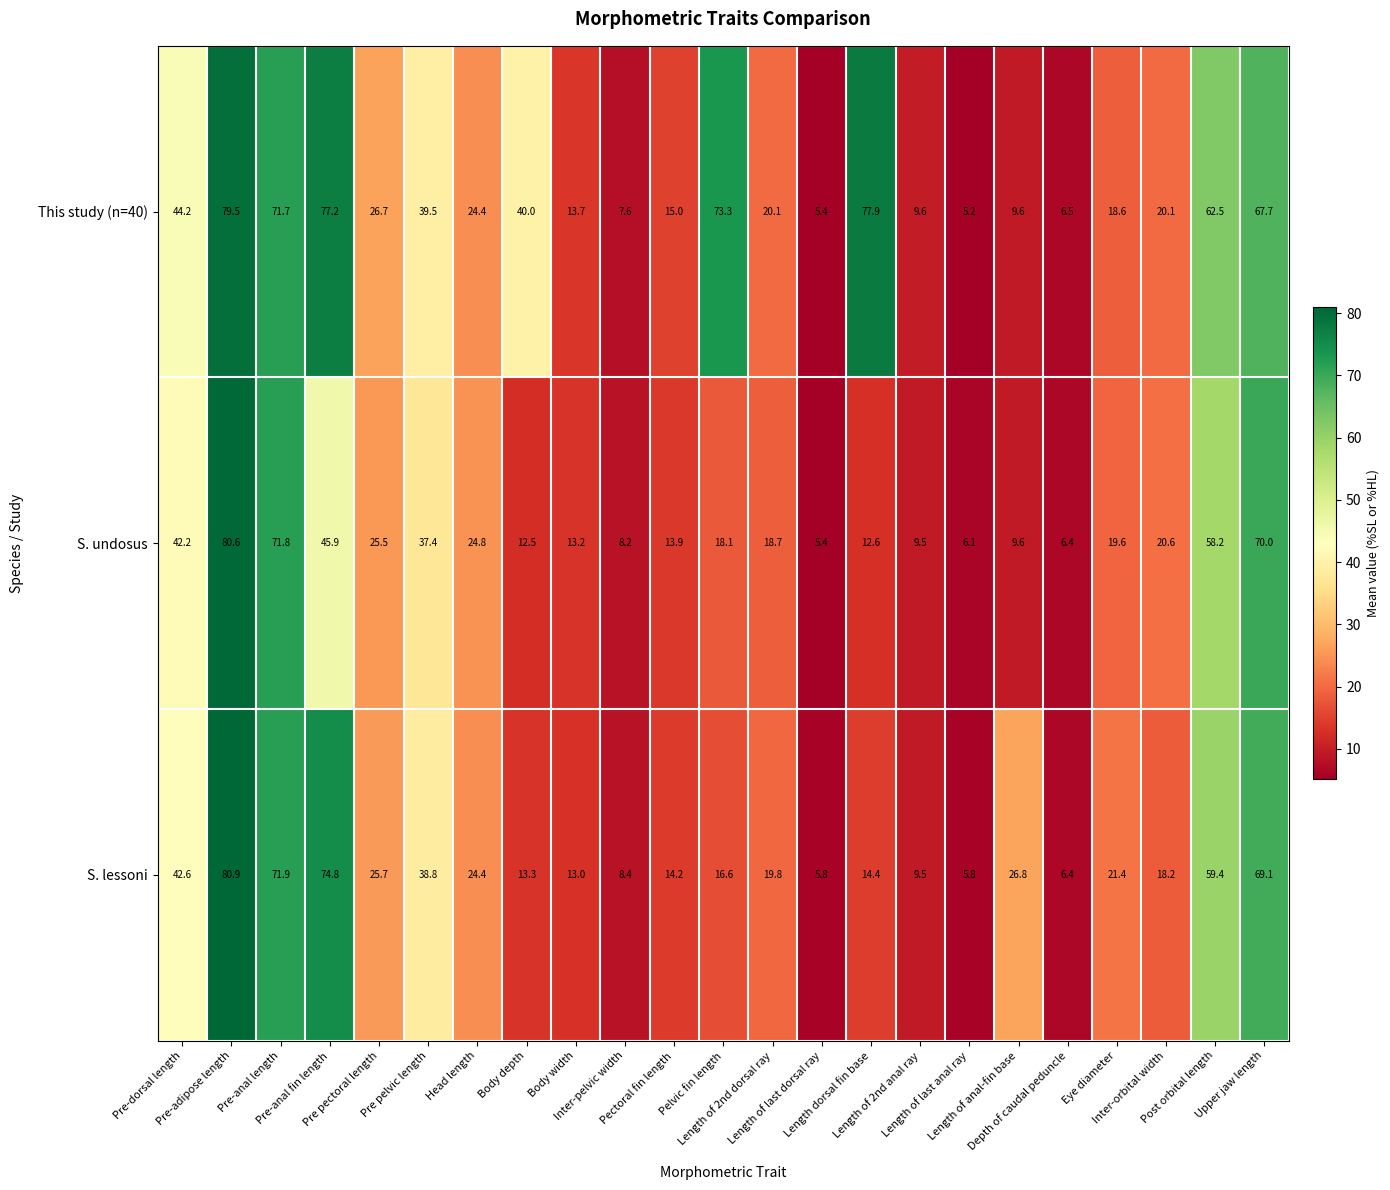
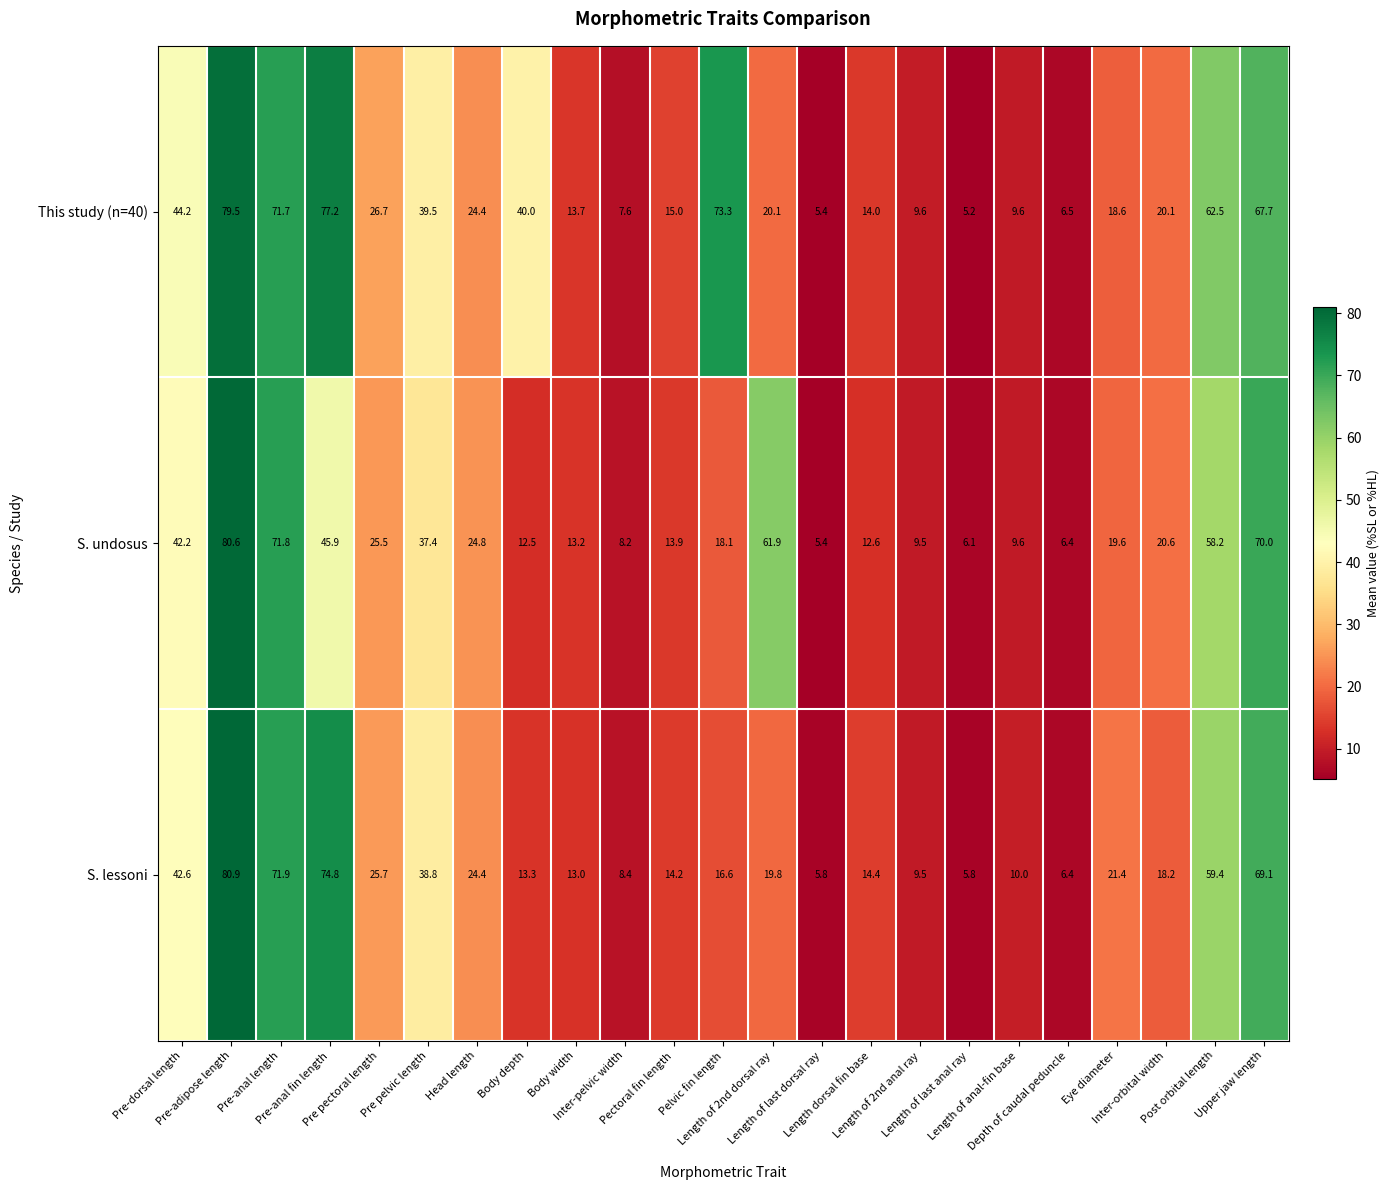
  {
    "This study (n=40)": {
      "Pre-dorsal length": 44.2,
      "Pre-adipose length": 79.5,
      "Pre-anal length": 71.7,
      "Pre-anal fin length": 77.2,
      "Pre pectoral length": 26.7,
      "Pre pelvic length": 39.5,
      "Head length": 24.4,
      "Body depth": 40.0,
      "Body width": 13.7,
      "Inter-pelvic width": 7.6,
      "Pectoral fin length": 15.0,
      "Pelvic fin length": 73.3,
      "Length of 2nd dorsal ray": 20.1,
      "Length of last dorsal ray": 5.4,
-     "Length dorsal fin base": 77.9,
+     "Length dorsal fin base": 14.0,
      "Length of 2nd anal ray": 9.6,
      "Length of last anal ray": 5.2,
      "Length of anal-fin base": 9.6,
      "Depth of caudal peduncle": 6.5,
      "Eye diameter": 18.6,
      "Inter-orbital width": 20.1,
      "Post orbital length": 62.5,
      "Upper jaw length": 67.7
    },
    "S. undosus": {
      "Pre-dorsal length": 42.2,
      "Pre-adipose length": 80.6,
      "Pre-anal length": 71.8,
      "Pre-anal fin length": 45.9,
      "Pre pectoral length": 25.5,
      "Pre pelvic length": 37.4,
      "Head length": 24.8,
      "Body depth": 12.5,
      "Body width": 13.2,
      "Inter-pelvic width": 8.2,
      "Pectoral fin length": 13.9,
      "Pelvic fin length": 18.1,
-     "Length of 2nd dorsal ray": 18.7,
+     "Length of 2nd dorsal ray": 61.9,
      "Length of last dorsal ray": 5.4,
      "Length dorsal fin base": 12.6,
      "Length of 2nd anal ray": 9.5,
      "Length of last anal ray": 6.1,
      "Length of anal-fin base": 9.6,
      "Depth of caudal peduncle": 6.4,
      "Eye diameter": 19.6,
      "Inter-orbital width": 20.6,
      "Post orbital length": 58.2,
      "Upper jaw length": 70.0
    },
    "S. lessoni": {
      "Pre-dorsal length": 42.6,
      "Pre-adipose length": 80.9,
      "Pre-anal length": 71.9,
      "Pre-anal fin length": 74.8,
      "Pre pectoral length": 25.7,
      "Pre pelvic length": 38.8,
      "Head length": 24.4,
      "Body depth": 13.3,
      "Body width": 13.0,
      "Inter-pelvic width": 8.4,
      "Pectoral fin length": 14.2,
      "Pelvic fin length": 16.6,
      "Length of 2nd dorsal ray": 19.8,
      "Length of last dorsal ray": 5.8,
      "Length dorsal fin base": 14.4,
      "Length of 2nd anal ray": 9.5,
      "Length of last anal ray": 5.8,
-     "Length of anal-fin base": 26.8,
+     "Length of anal-fin base": 10.0,
      "Depth of caudal peduncle": 6.4,
      "Eye diameter": 21.4,
      "Inter-orbital width": 18.2,
      "Post orbital length": 59.4,
      "Upper jaw length": 69.1
    }
  }
